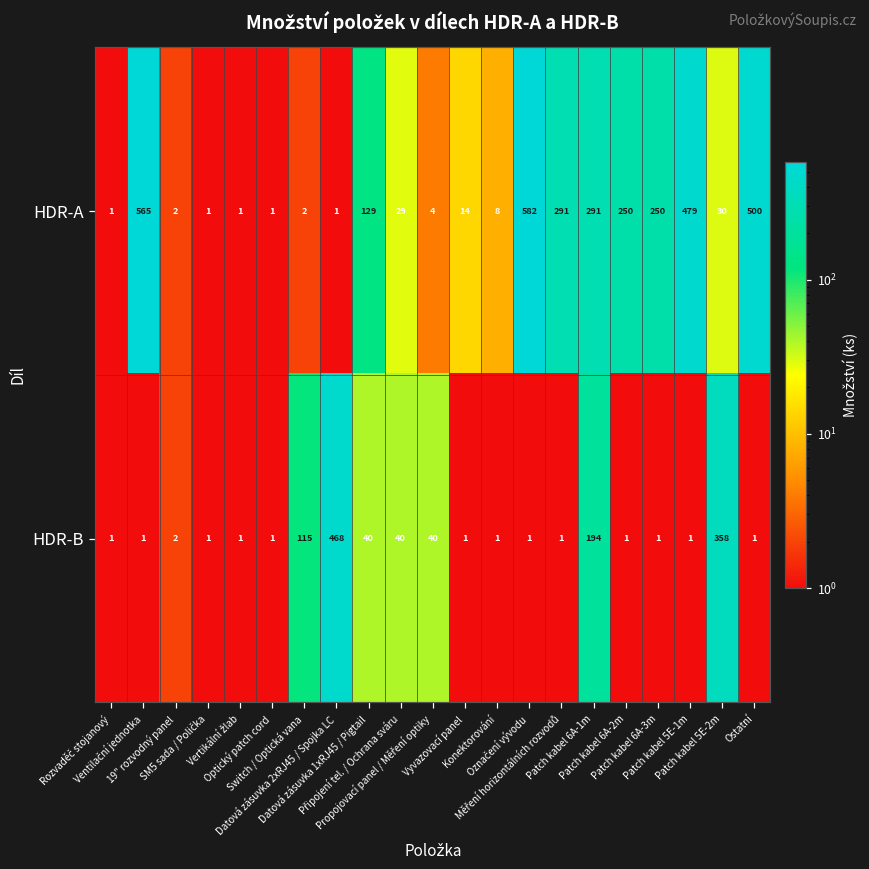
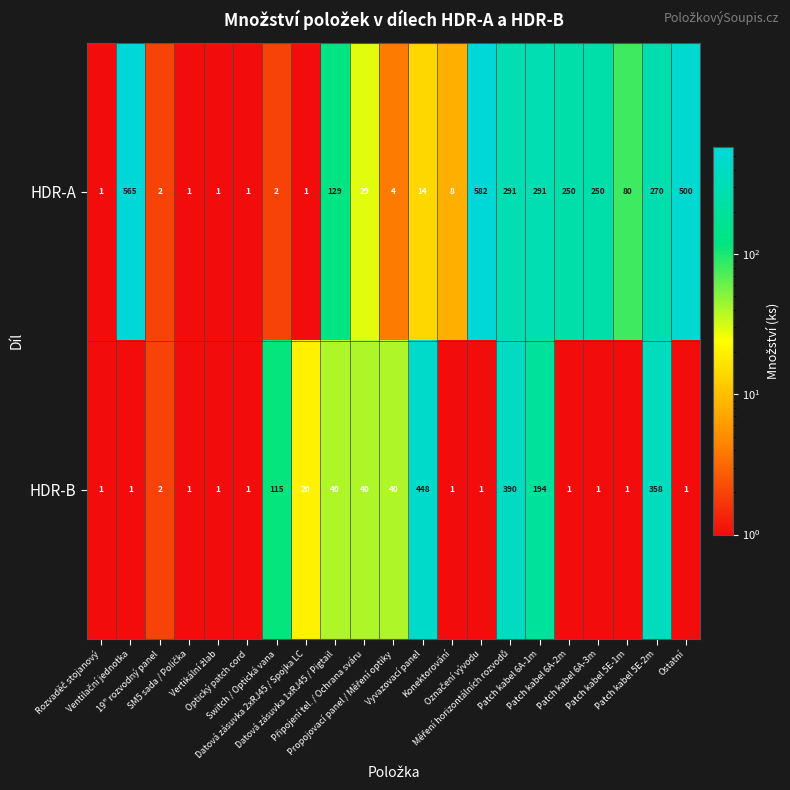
  {
    "HDR-A": {
      "Rozvaděč stojanový": 1,
      "Ventilační jednotka": 565,
      "19\" rozvodný panel": 2,
      "SM5 sada / Polička": 1,
      "Vertikální žlab": 1,
      "Optický patch cord": 1,
      "Switch / Optická vana": 2,
      "Datová zásuvka 2xRJ45 / Spojka LC": 1,
      "Datová zásuvka 1xRJ45 / Pigtail": 129,
      "Připojení tel. / Ochrana sváru": 29,
      "Propojovací panel / Měření optiky": 4,
      "Vyvazovací panel": 14,
      "Konektorování": 8,
      "Označení vývodu": 582,
      "Měření horizontálních rozvodů": 291,
      "Patch kabel 6A-1m": 291,
      "Patch kabel 6A-2m": 250,
      "Patch kabel 6A-3m": 250,
-     "Patch kabel 5E-1m": 479,
-     "Patch kabel 5E-2m": 30,
+     "Patch kabel 5E-1m": 80,
+     "Patch kabel 5E-2m": 270,
      "Ostatní": 500
    },
    "HDR-B": {
      "Rozvaděč stojanový": 1,
      "Ventilační jednotka": 1,
      "19\" rozvodný panel": 2,
      "SM5 sada / Polička": 1,
      "Vertikální žlab": 1,
      "Optický patch cord": 1,
      "Switch / Optická vana": 115,
-     "Datová zásuvka 2xRJ45 / Spojka LC": 468,
+     "Datová zásuvka 2xRJ45 / Spojka LC": 20,
      "Datová zásuvka 1xRJ45 / Pigtail": 40,
      "Připojení tel. / Ochrana sváru": 40,
      "Propojovací panel / Měření optiky": 40,
-     "Vyvazovací panel": 1,
+     "Vyvazovací panel": 448,
      "Konektorování": 1,
      "Označení vývodu": 1,
-     "Měření horizontálních rozvodů": 1,
+     "Měření horizontálních rozvodů": 390,
      "Patch kabel 6A-1m": 194,
      "Patch kabel 6A-2m": 1,
      "Patch kabel 6A-3m": 1,
      "Patch kabel 5E-1m": 1,
      "Patch kabel 5E-2m": 358,
      "Ostatní": 1
    }
  }
